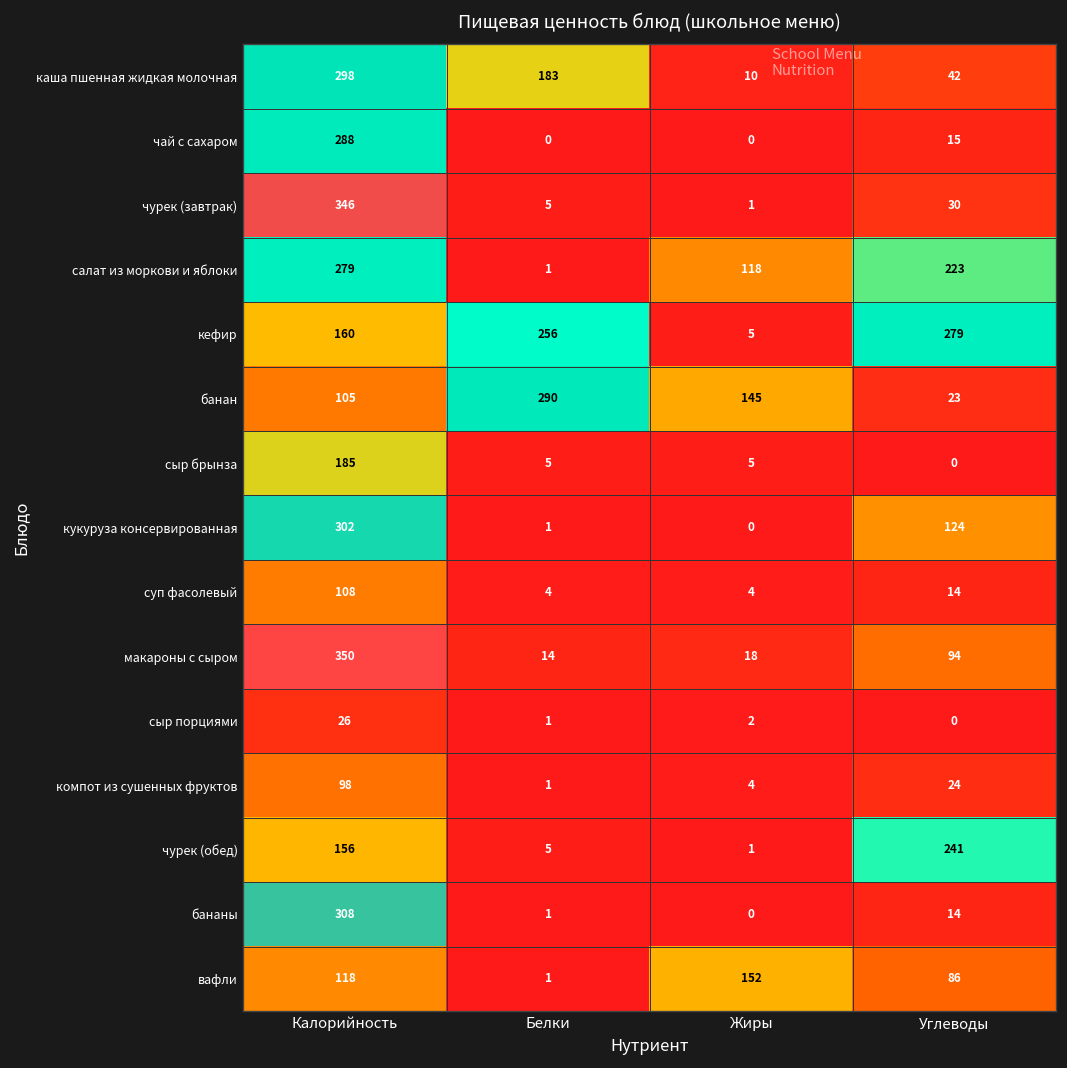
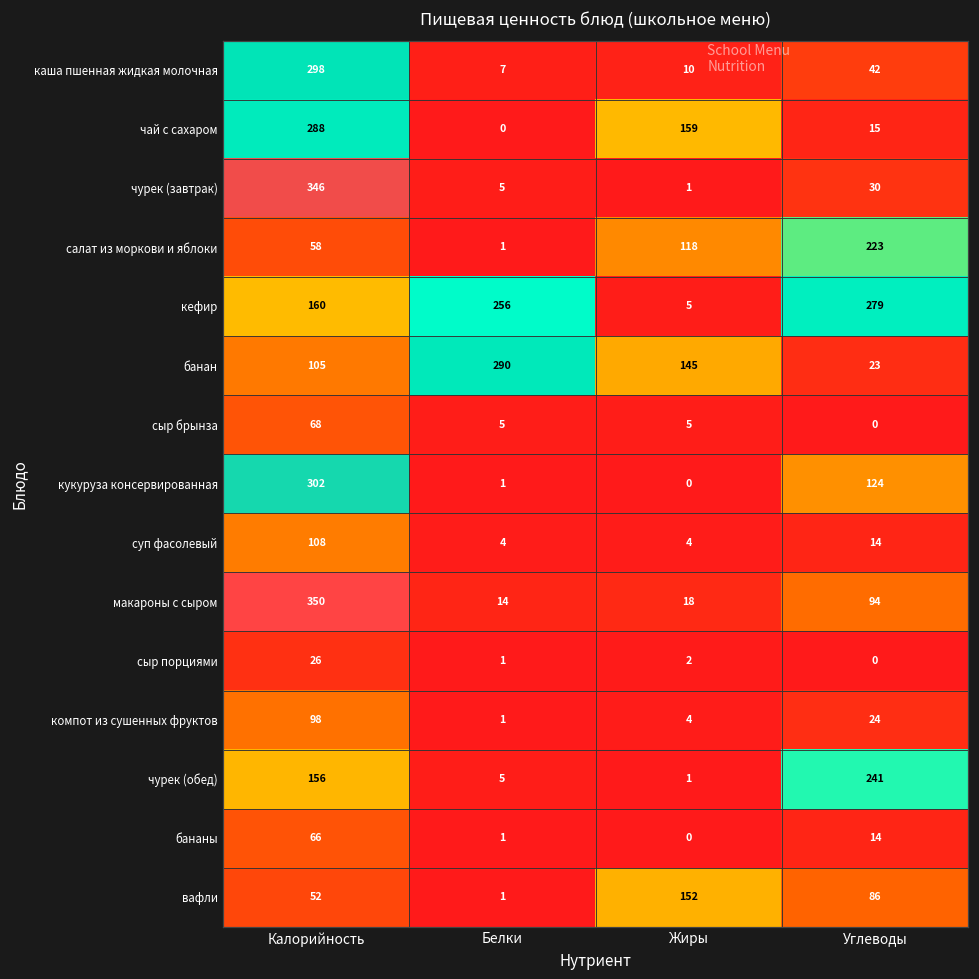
  {
    "каша пшенная жидкая молочная": {
      "Калорийность": 298,
-     "Белки": 183,
+     "Белки": 7,
      "Жиры": 10,
      "Углеводы": 42
    },
    "чай с сахаром": {
      "Калорийность": 288,
      "Белки": 0,
-     "Жиры": 0,
+     "Жиры": 159,
      "Углеводы": 15
    },
    "чурек (завтрак)": {
      "Калорийность": 346,
      "Белки": 5,
      "Жиры": 1,
      "Углеводы": 30
    },
    "салат из моркови и яблоки": {
-     "Калорийность": 279,
+     "Калорийность": 58,
      "Белки": 1,
      "Жиры": 118,
      "Углеводы": 223
    },
    "кефир": {
      "Калорийность": 160,
      "Белки": 256,
      "Жиры": 5,
      "Углеводы": 279
    },
    "банан": {
      "Калорийность": 105,
      "Белки": 290,
      "Жиры": 145,
      "Углеводы": 23
    },
    "сыр брынза": {
-     "Калорийность": 185,
+     "Калорийность": 68,
      "Белки": 5,
      "Жиры": 5,
      "Углеводы": 0
    },
    "кукуруза консервированная": {
      "Калорийность": 302,
      "Белки": 1,
      "Жиры": 0,
      "Углеводы": 124
    },
    "суп фасолевый": {
      "Калорийность": 108,
      "Белки": 4,
      "Жиры": 4,
      "Углеводы": 14
    },
    "макароны с сыром": {
      "Калорийность": 350,
      "Белки": 14,
      "Жиры": 18,
      "Углеводы": 94
    },
    "сыр порциями": {
      "Калорийность": 26,
      "Белки": 1,
      "Жиры": 2,
      "Углеводы": 0
    },
    "компот из сушенных фруктов": {
      "Калорийность": 98,
      "Белки": 1,
      "Жиры": 4,
      "Углеводы": 24
    },
    "чурек (обед)": {
      "Калорийность": 156,
      "Белки": 5,
      "Жиры": 1,
      "Углеводы": 241
    },
    "бананы": {
-     "Калорийность": 308,
+     "Калорийность": 66,
      "Белки": 1,
      "Жиры": 0,
      "Углеводы": 14
    },
    "вафли": {
-     "Калорийность": 118,
+     "Калорийность": 52,
      "Белки": 1,
      "Жиры": 152,
      "Углеводы": 86
    }
  }
